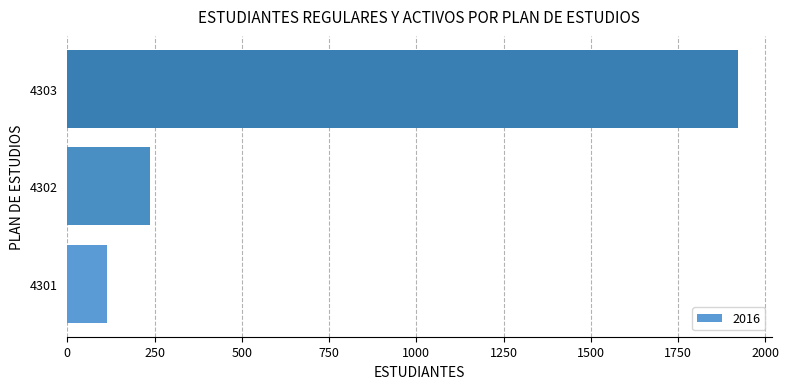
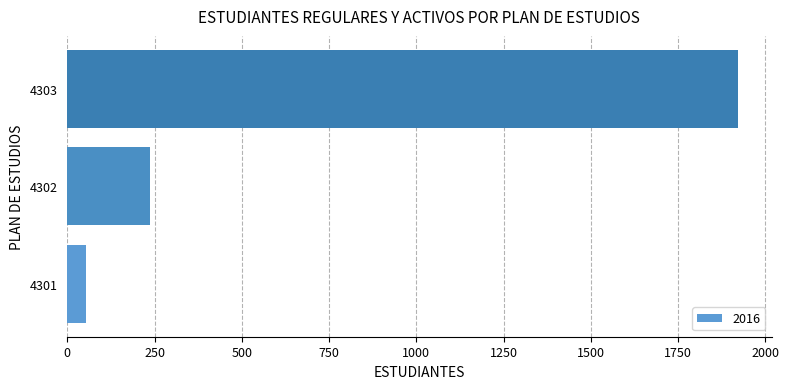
  {
    "4303": 1920,
    "4302": 240,
-   "4301": 120
+   "4301": 50
  }
